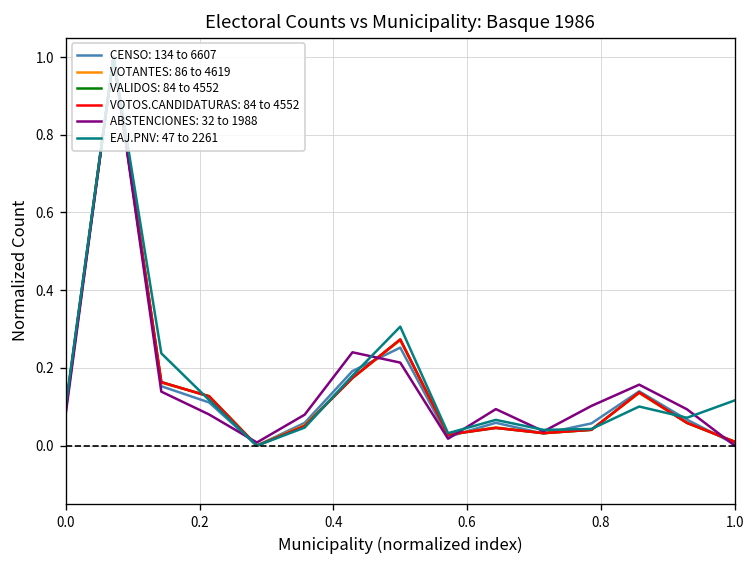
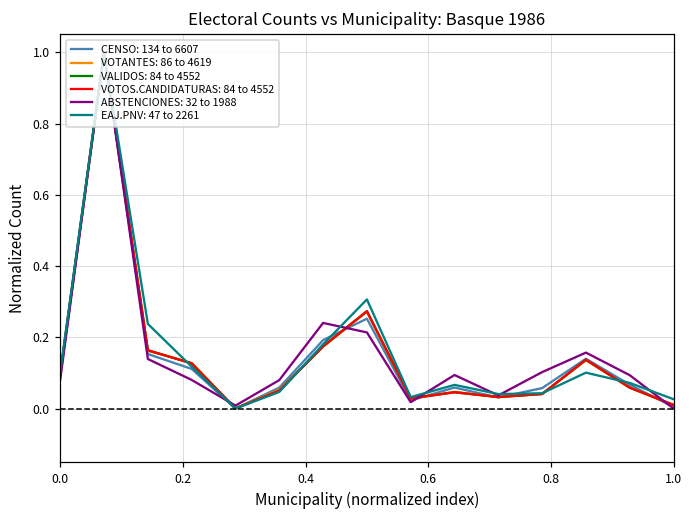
  {
    "EAJ.PNV: 47 to 2261": {
-     "1.0": 0.12
+     "1.0": 0.03
    }
  }
